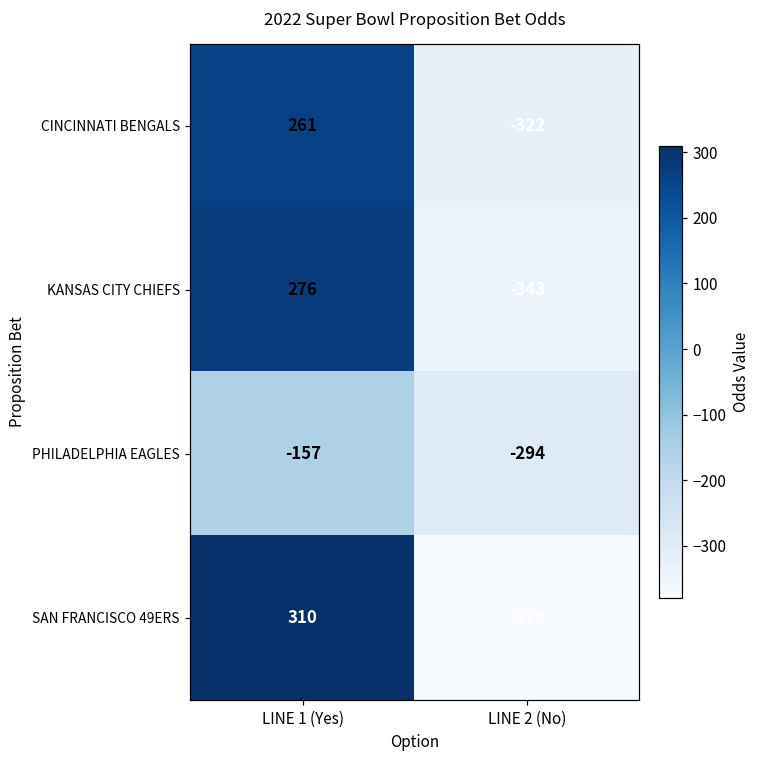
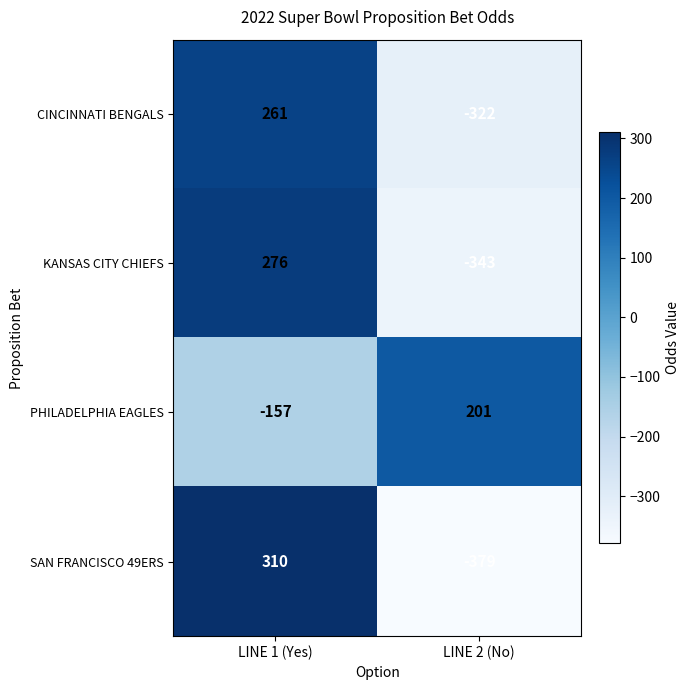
  {
    "CINCINNATI BENGALS": {
      "LINE 1 (Yes)": 261
    },
    "KANSAS CITY CHIEFS": {
      "LINE 1 (Yes)": 276
    },
    "PHILADELPHIA EAGLES": {
      "LINE 1 (Yes)": -157,
-     "LINE 2 (No)": -294
+     "LINE 2 (No)": 201
    },
    "SAN FRANCISCO 49ERS": {
      "LINE 1 (Yes)": 310
    }
  }
